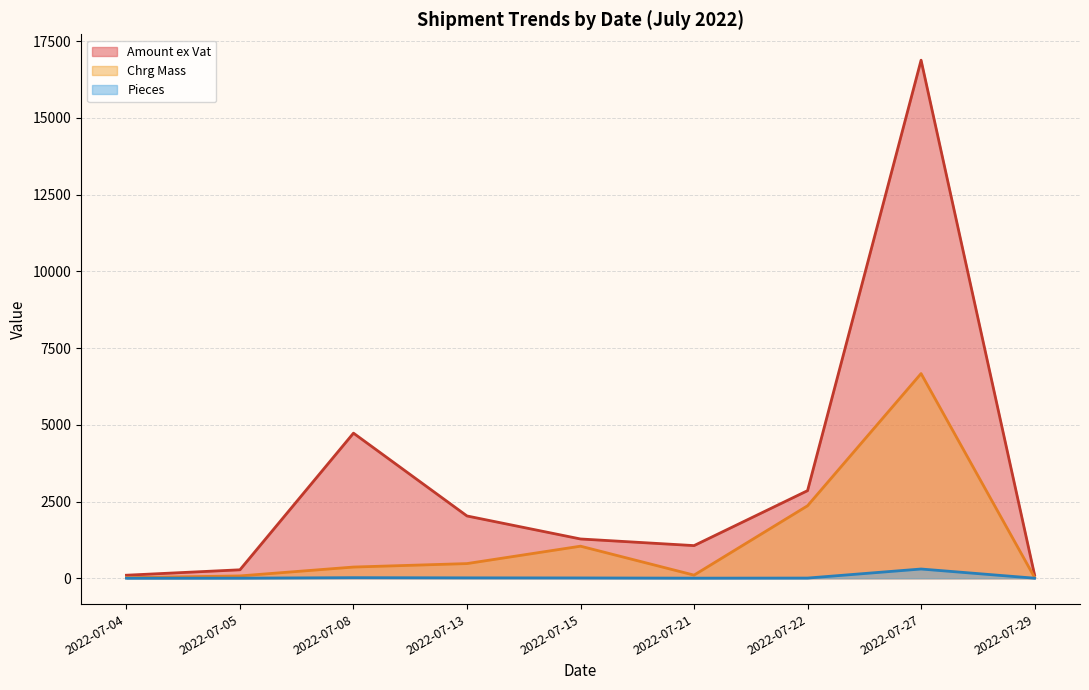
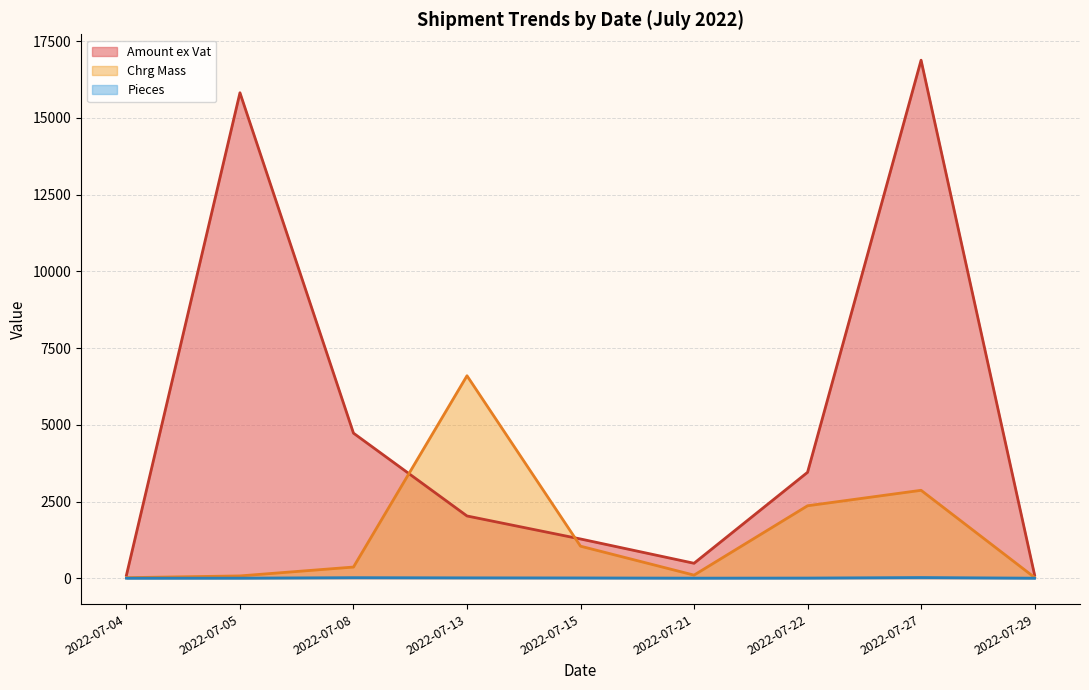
  {
    "Amount ex Vat": {
-     "2022-07-05": 300,
+     "2022-07-05": 15800,
      "2022-07-08": 4700,
      "2022-07-13": 2000,
      "2022-07-15": 1300,
-     "2022-07-21": 1100,
-     "2022-07-22": 2900,
+     "2022-07-21": 500,
+     "2022-07-22": 3500,
      "2022-07-27": 16900
    },
    "Chrg Mass": {
      "2022-07-08": 400,
-     "2022-07-13": 500,
+     "2022-07-13": 6600,
      "2022-07-15": 1000,
      "2022-07-21": 100,
      "2022-07-22": 2400,
-     "2022-07-27": 6700
+     "2022-07-27": 2900
    },
    "Pieces": {
      "2022-07-08": 0,
      "2022-07-13": 0,
      "2022-07-15": 0,
      "2022-07-21": 0,
      "2022-07-22": 0,
-     "2022-07-27": 300
+     "2022-07-27": 0
    }
  }
